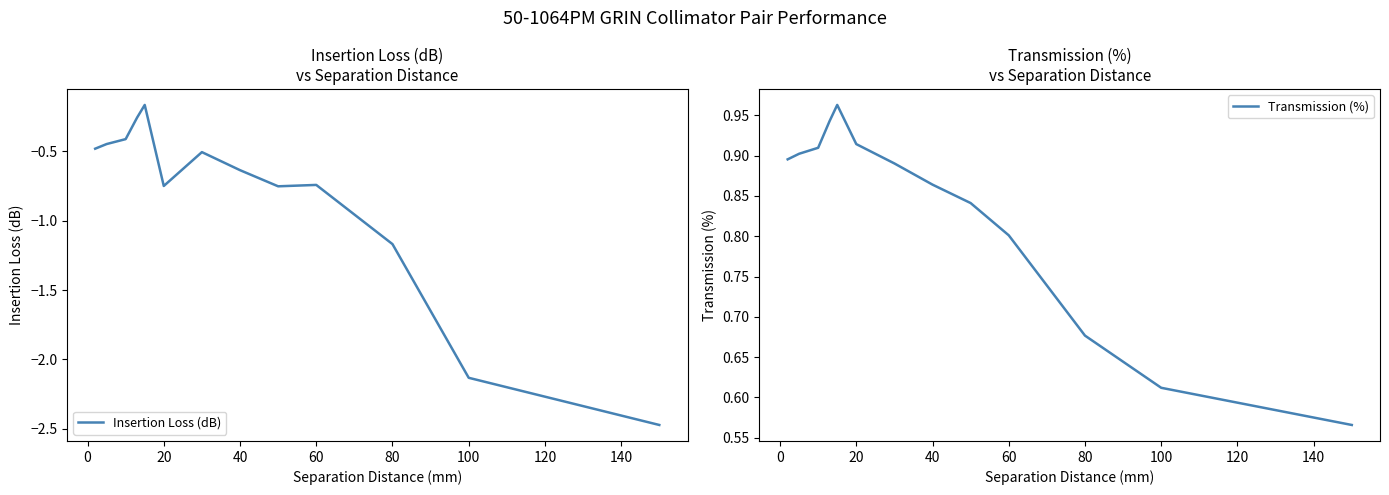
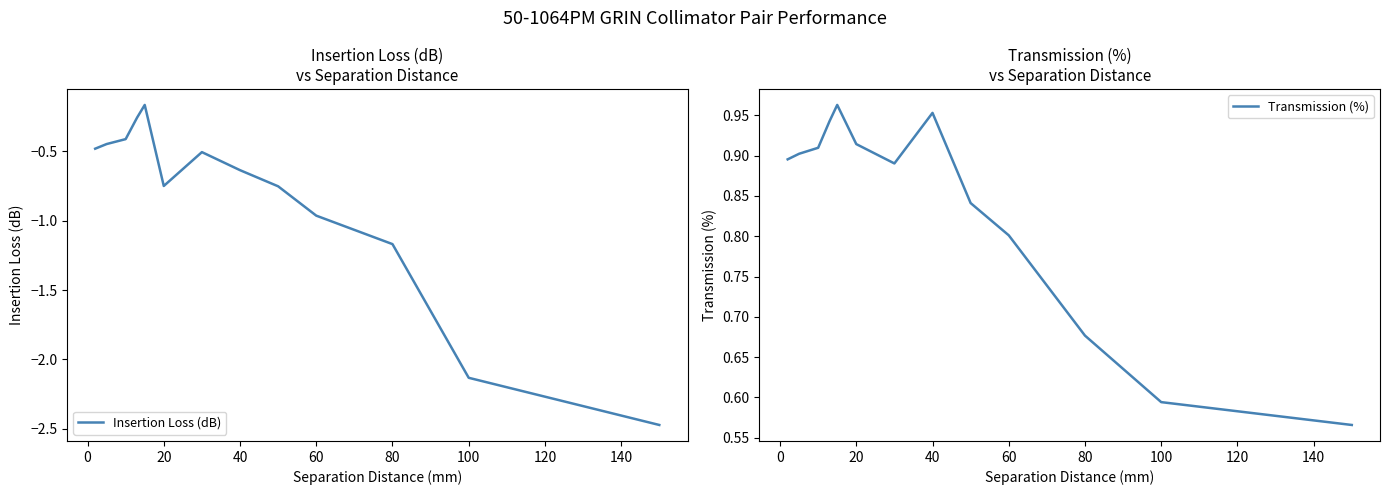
  {
    "Insertion Loss (dB) vs Separation Distance": {
      "20": -0.75,
      "40": -0.63,
-     "60": -0.74,
+     "60": -0.96,
      "80": -1.17,
      "100": -2.13
    },
    "Transmission (%) vs Separation Distance": {
      "20": 0.91,
-     "40": 0.86,
+     "40": 0.95,
      "60": 0.80,
      "80": 0.68,
-     "100": 0.61
+     "100": 0.59
    }
  }
